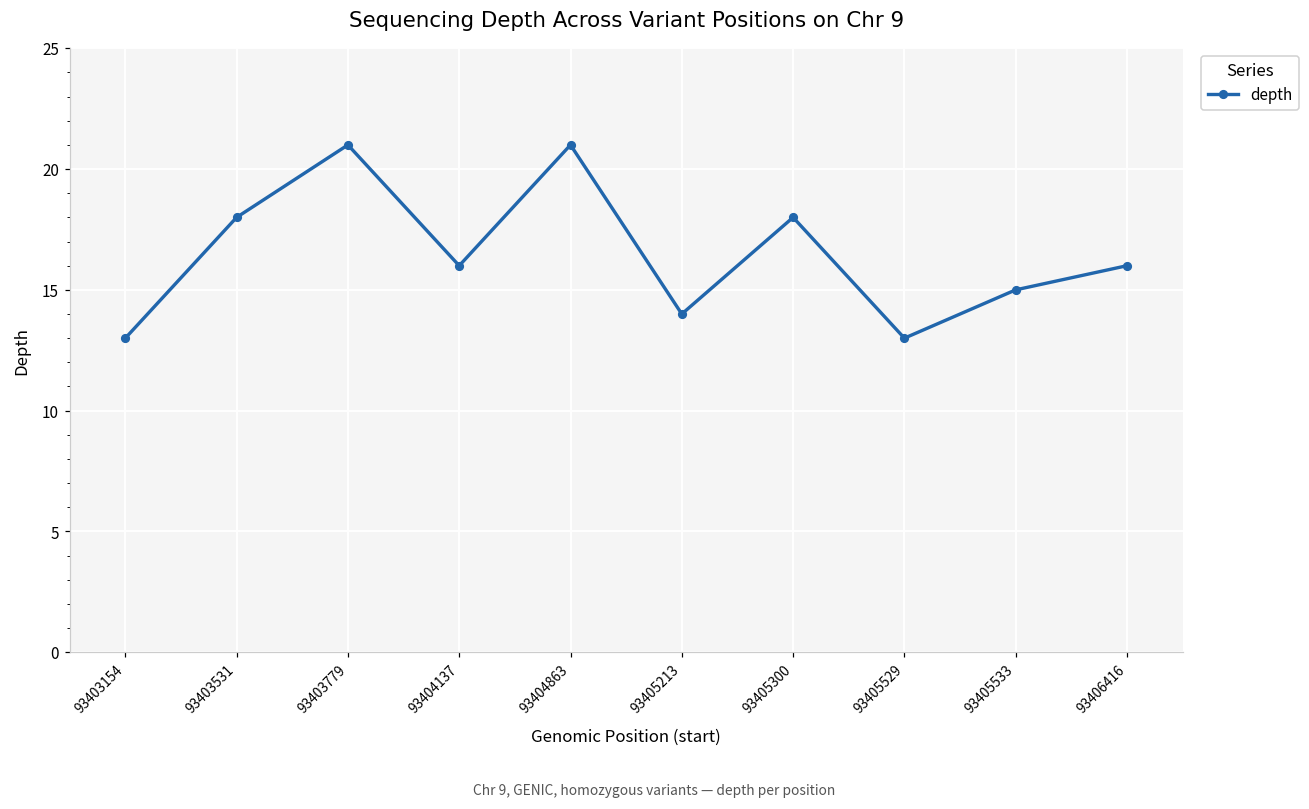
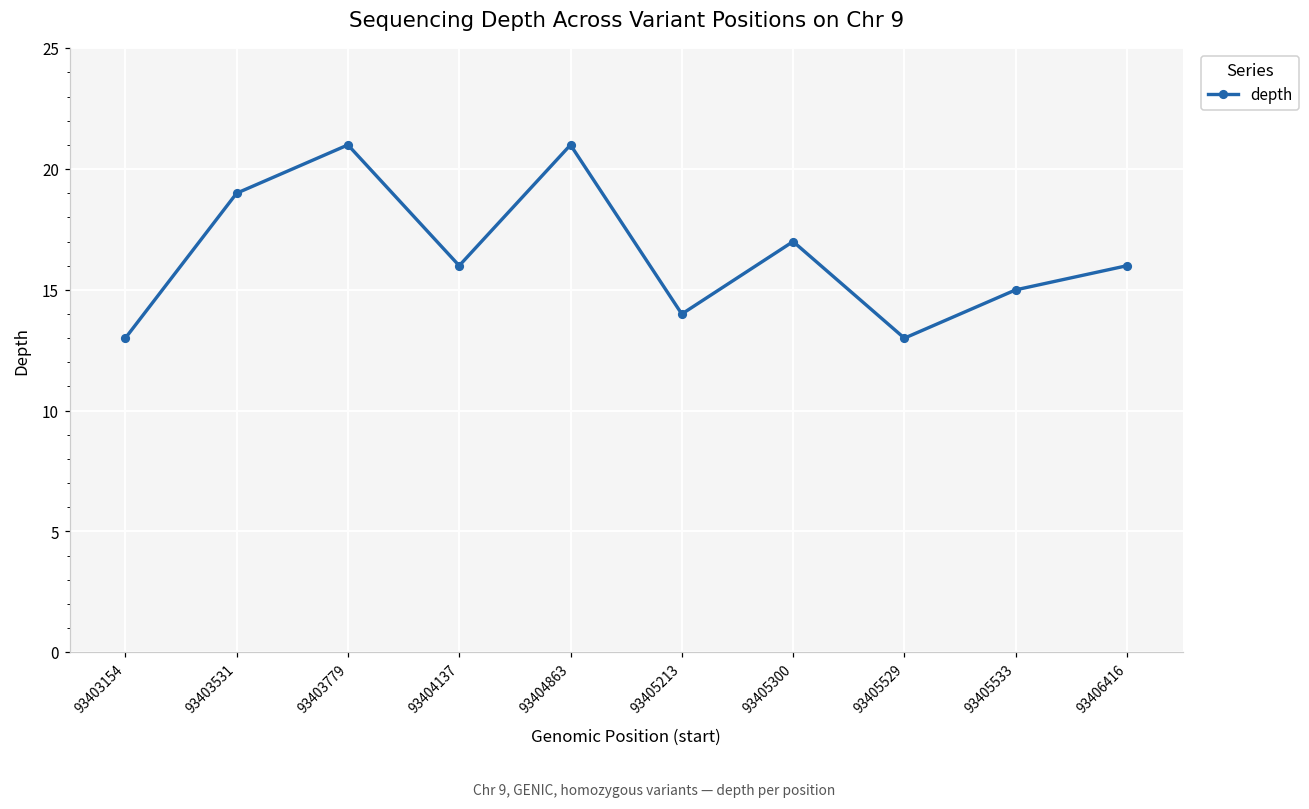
  {
    "93403154": 13,
-   "93403531": 18,
+   "93403531": 19,
    "93403779": 21,
    "93404137": 16,
    "93404863": 21,
    "93405213": 14,
-   "93405300": 18,
+   "93405300": 17,
    "93405529": 13,
    "93405533": 15,
    "93406416": 16
  }
